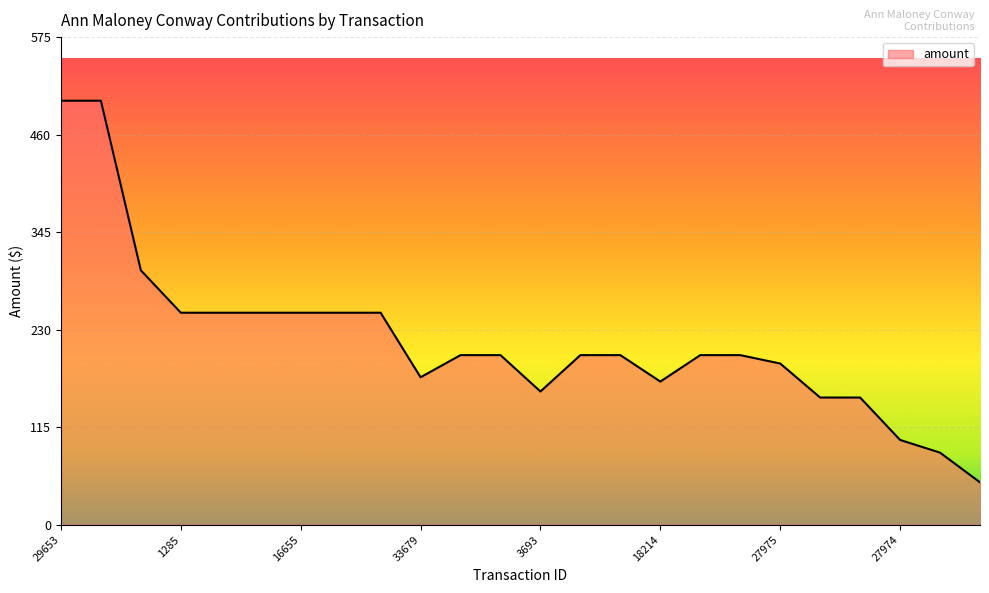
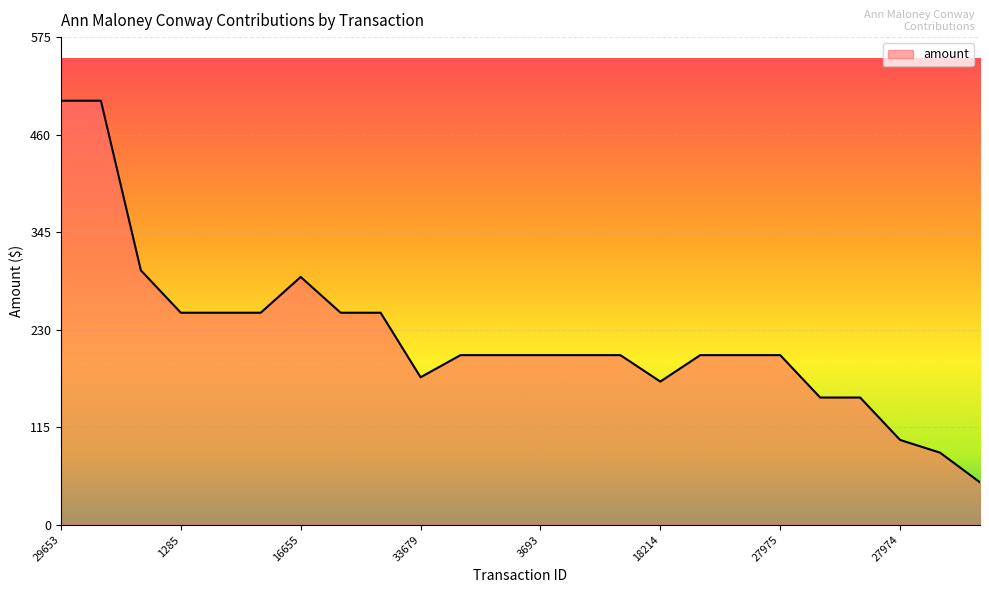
  {
    "29653": 500,
    "1285": 250,
-   "16655": 250,
+   "16655": 290,
    "33679": 170,
-   "3693": 160,
+   "3693": 200,
    "18214": 170,
-   "27975": 190,
+   "27975": 200,
    "27974": 100
  }
